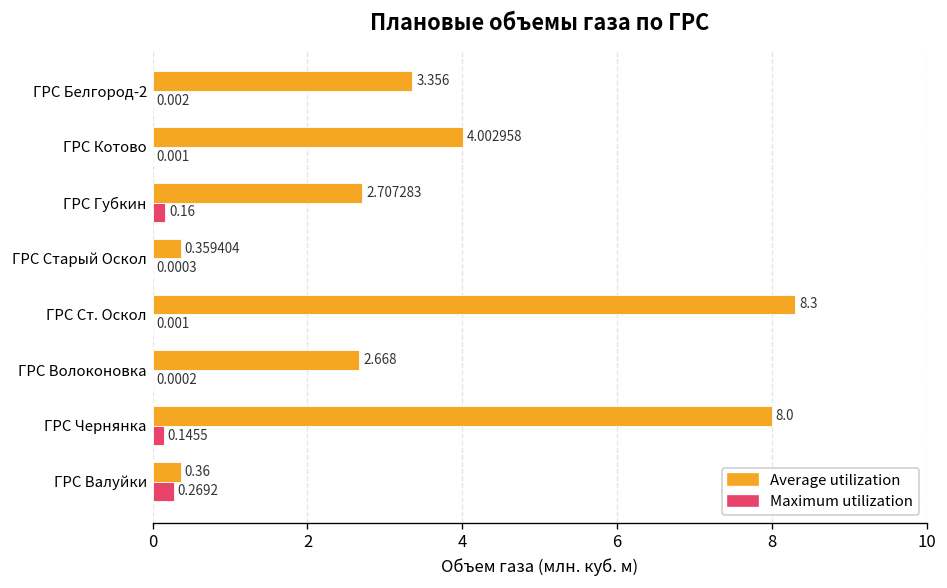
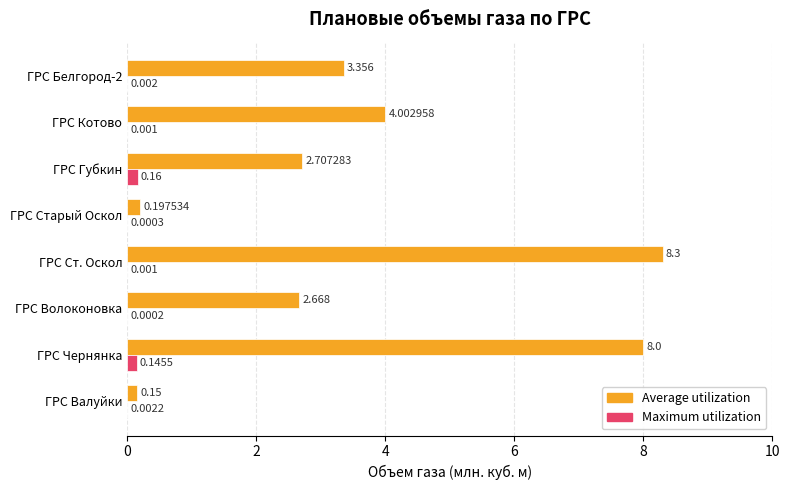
  {
    "Average utilization": {
      "ГРС Белгород-2": 3.356,
      "ГРС Котово": 4.002958,
      "ГРС Губкин": 2.707283,
-     "ГРС Старый Оскол": 0.359404,
+     "ГРС Старый Оскол": 0.197534,
      "ГРС Ст. Оскол": 8.3,
      "ГРС Волоконовка": 2.668,
      "ГРС Чернянка": 8.0,
-     "ГРС Валуйки": 0.36
+     "ГРС Валуйки": 0.15
    },
    "Maximum utilization": {
      "ГРС Белгород-2": 0.002,
      "ГРС Котово": 0.001,
      "ГРС Губкин": 0.16,
      "ГРС Старый Оскол": 0.0003,
      "ГРС Ст. Оскол": 0.001,
      "ГРС Волоконовка": 0.0002,
      "ГРС Чернянка": 0.1455,
-     "ГРС Валуйки": 0.2692
+     "ГРС Валуйки": 0.0022
    }
  }
